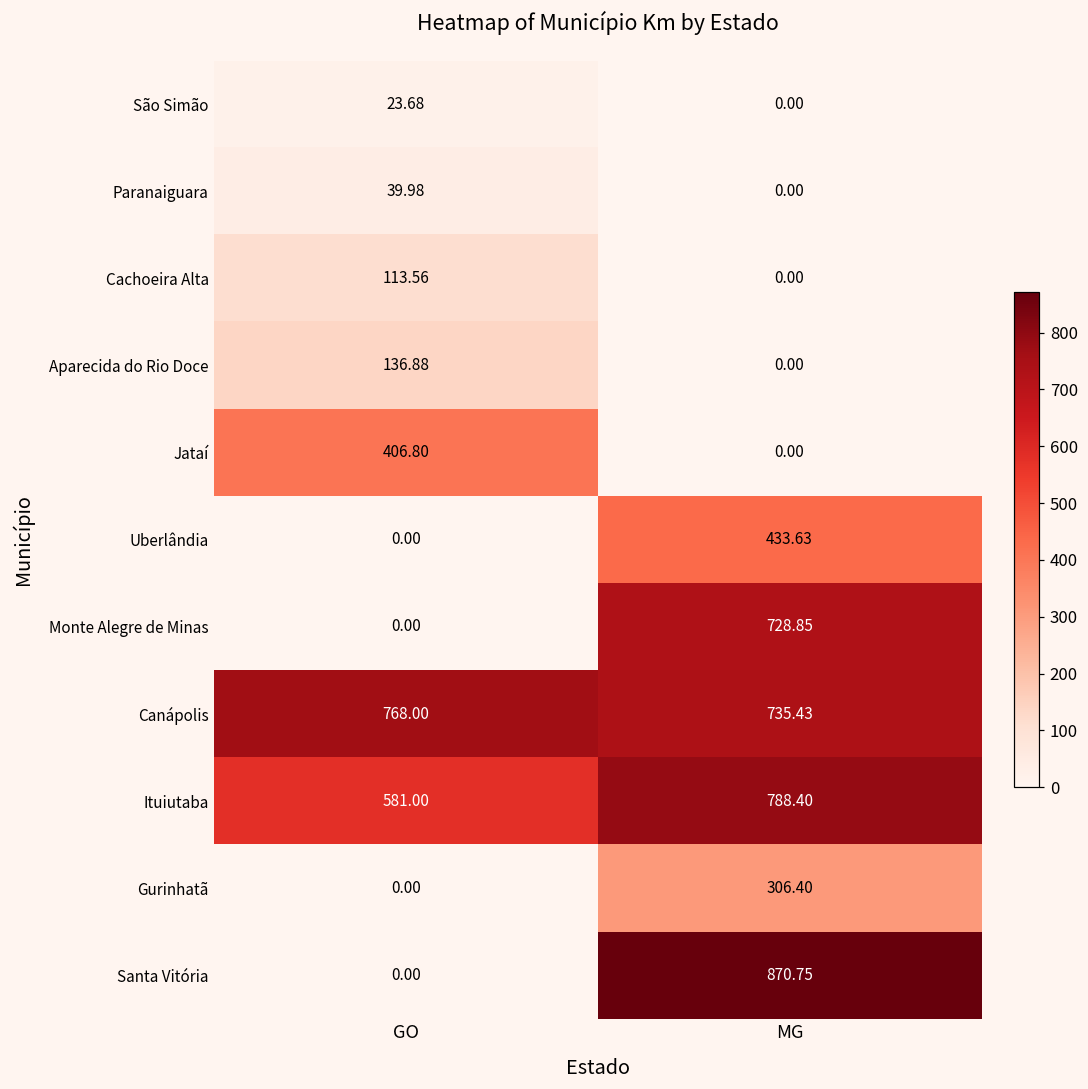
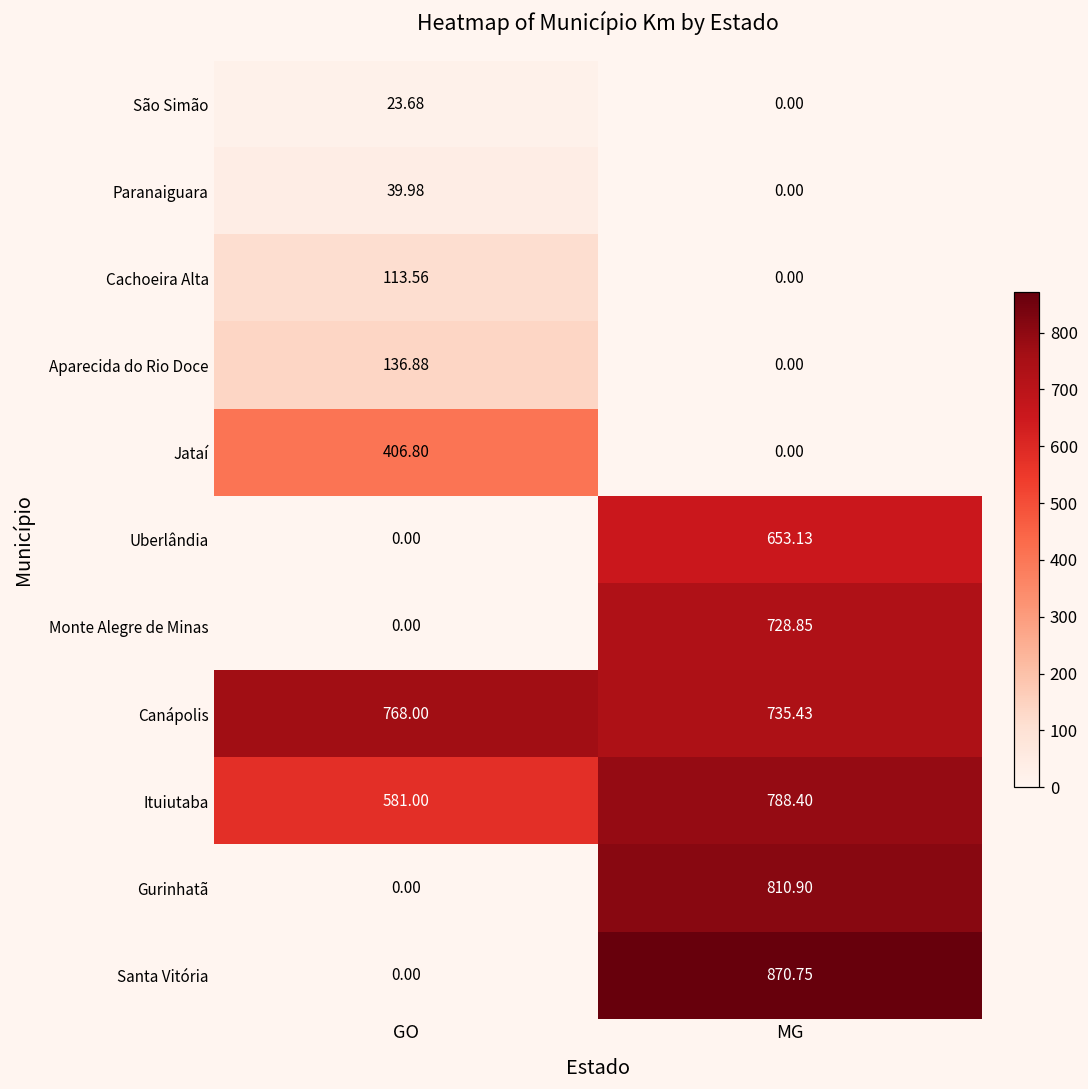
  {
    "São Simão": {
      "GO": 23.68,
      "MG": 0.00
    },
    "Paranaiguara": {
      "GO": 39.98,
      "MG": 0.00
    },
    "Cachoeira Alta": {
      "GO": 113.56,
      "MG": 0.00
    },
    "Aparecida do Rio Doce": {
      "GO": 136.88,
      "MG": 0.00
    },
    "Jataí": {
      "GO": 406.80,
      "MG": 0.00
    },
    "Uberlândia": {
      "GO": 0.00,
-     "MG": 433.63
+     "MG": 653.13
    },
    "Monte Alegre de Minas": {
      "GO": 0.00,
      "MG": 728.85
    },
    "Canápolis": {
      "GO": 768.00,
      "MG": 735.43
    },
    "Ituiutaba": {
      "GO": 581.00,
      "MG": 788.40
    },
    "Gurinhatã": {
      "GO": 0.00,
-     "MG": 306.40
+     "MG": 810.90
    },
    "Santa Vitória": {
      "GO": 0.00,
      "MG": 870.75
    }
  }
